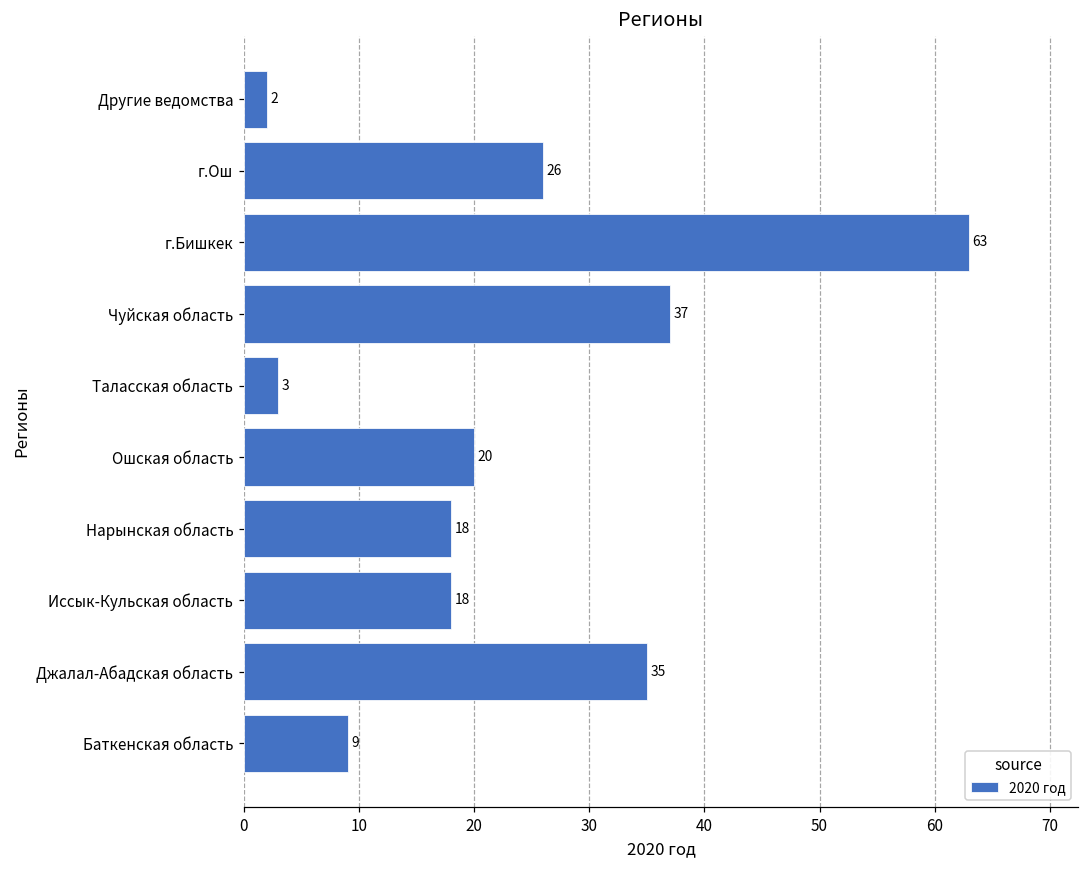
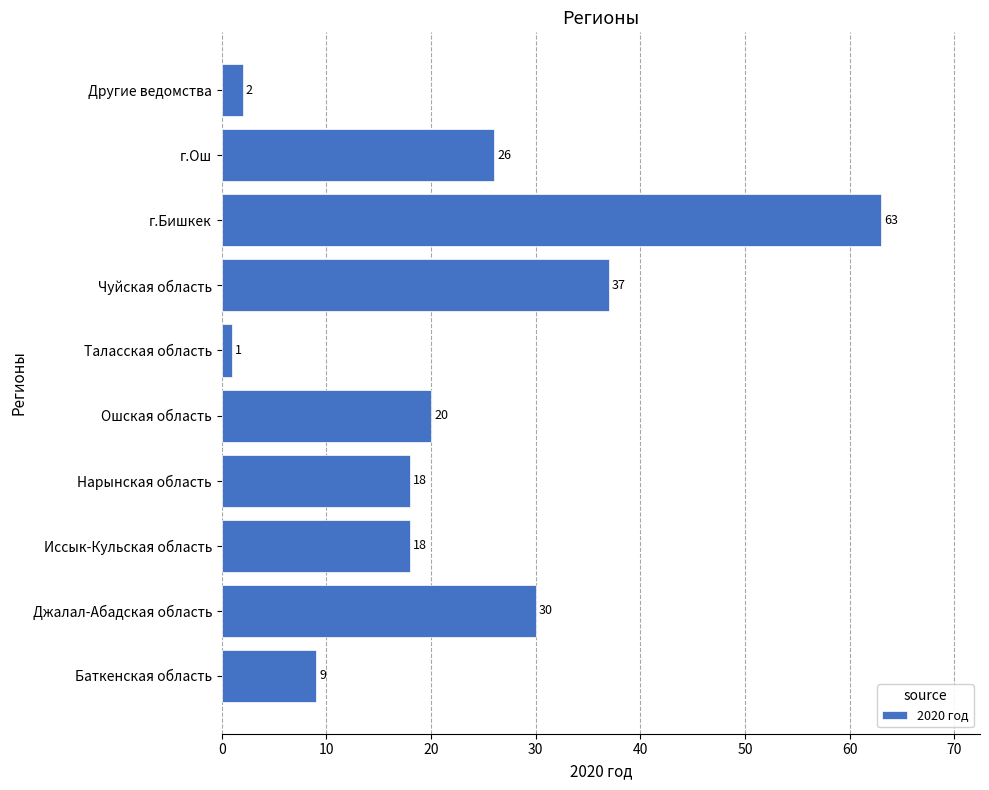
  {
    "Другие ведомства": 2,
    "г.Ош": 26,
    "г.Бишкек": 63,
    "Чуйская область": 37,
-   "Таласская область": 3,
+   "Таласская область": 1,
    "Ошская область": 20,
    "Нарынская область": 18,
    "Иссык-Кульская область": 18,
-   "Джалал-Абадская область": 35,
+   "Джалал-Абадская область": 30,
    "Баткенская область": 9
  }
